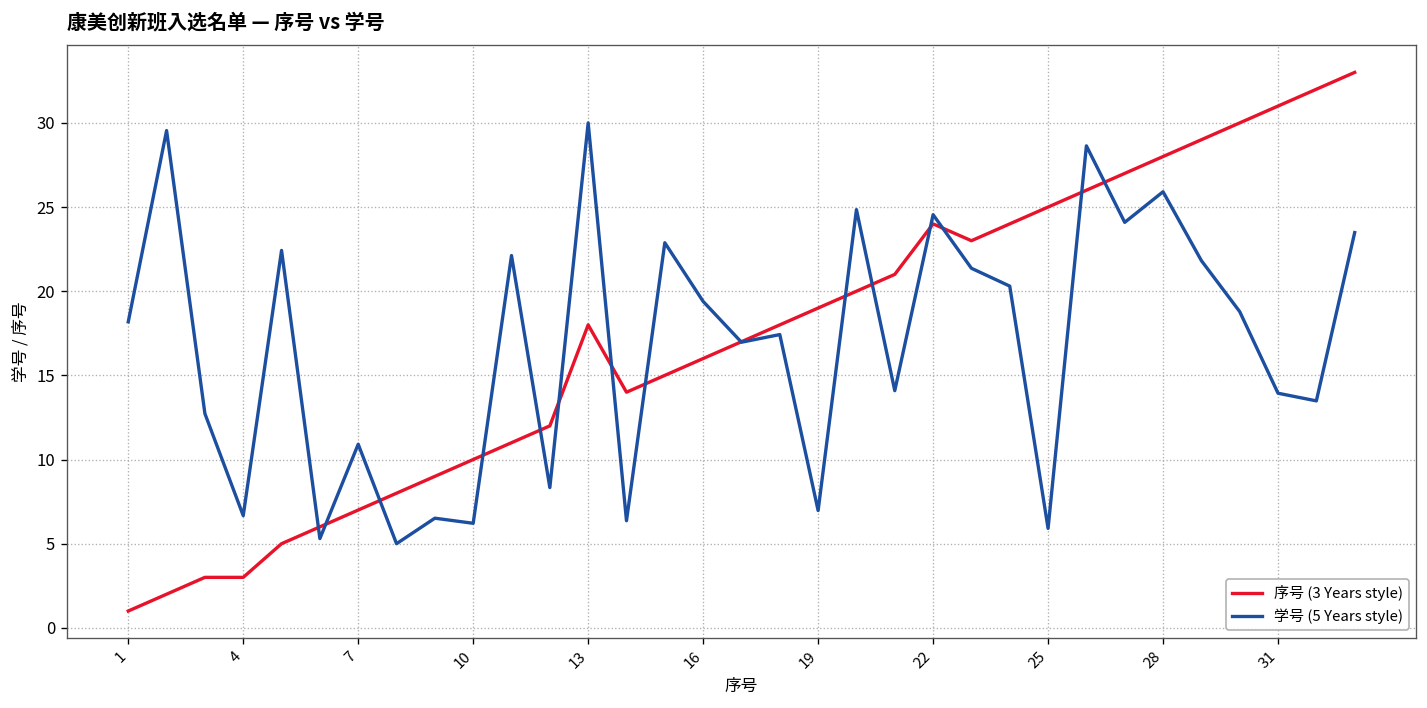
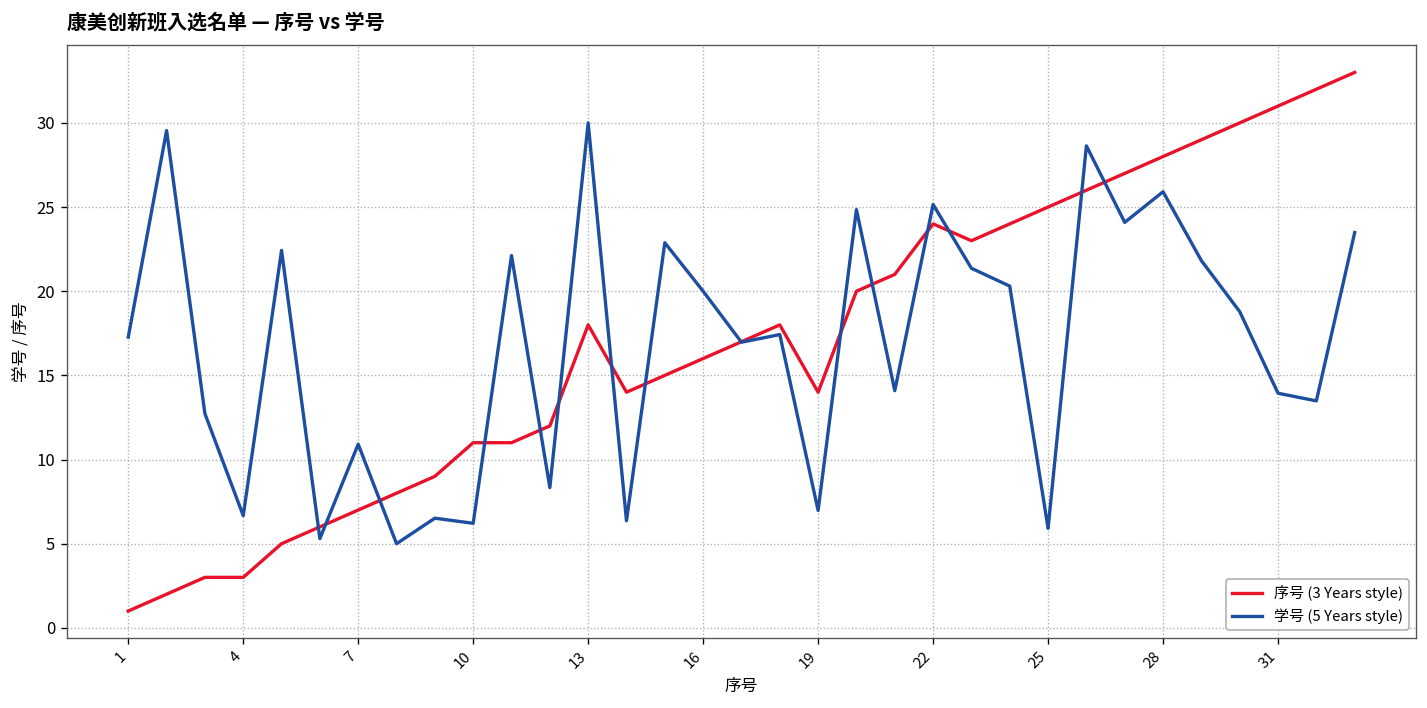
  {
    "序号 (3 Years style)": {
      "1": 1,
      "4": 3,
      "7": 7,
-     "10": 10,
+     "10": 11,
      "13": 18,
      "16": 16,
-     "19": 19,
+     "19": 14,
      "22": 24,
      "25": 25,
      "28": 28,
      "31": 31
    },
    "学号 (5 Years style)": {
-     "1": 18.2,
+     "1": 17.3,
      "4": 6.7,
      "7": 10.9,
      "10": 6.2,
      "13": 30.0,
-     "16": 19.4,
+     "16": 20.0,
      "19": 7.0,
-     "22": 24.5,
+     "22": 25.2,
      "25": 5.9,
      "28": 25.9,
      "31": 13.9
    }
  }
